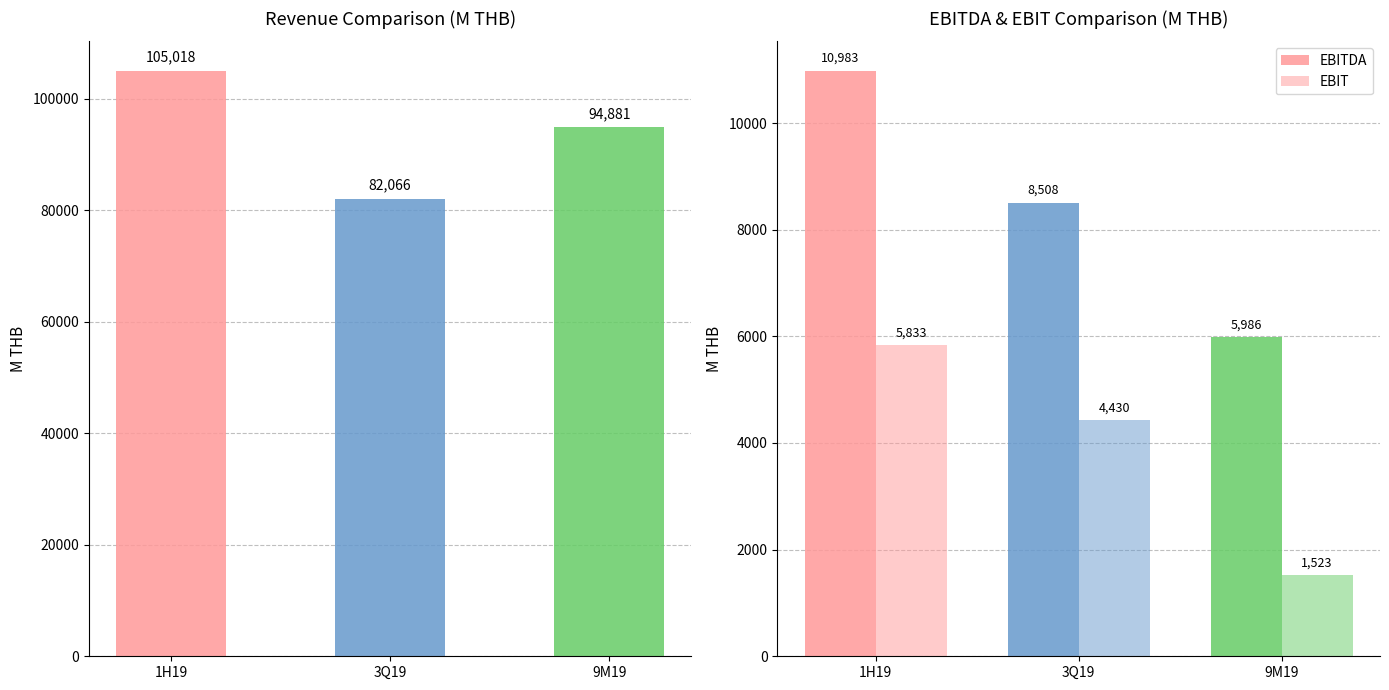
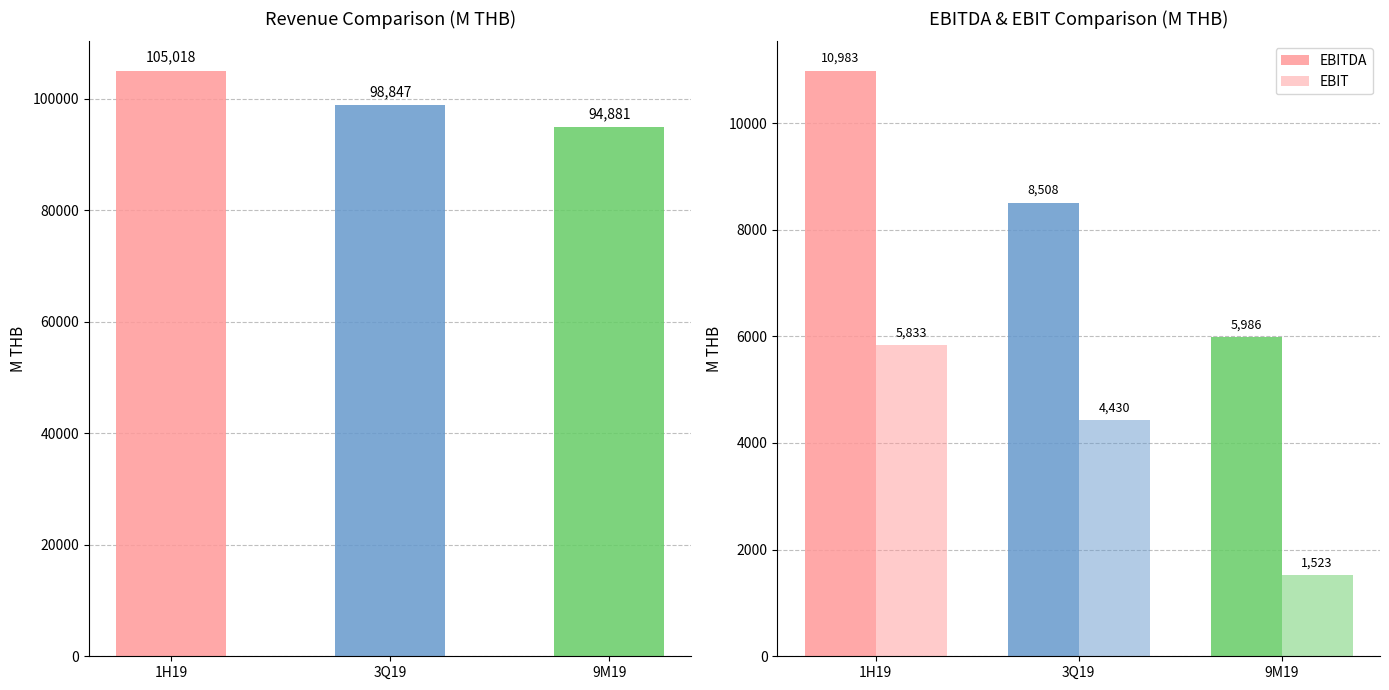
  {
    "Revenue Comparison (M THB)": {
      "1H19": "105,018",
-     "3Q19": "82,066",
+     "3Q19": "98,847",
      "9M19": "94,881"
    }
  }
